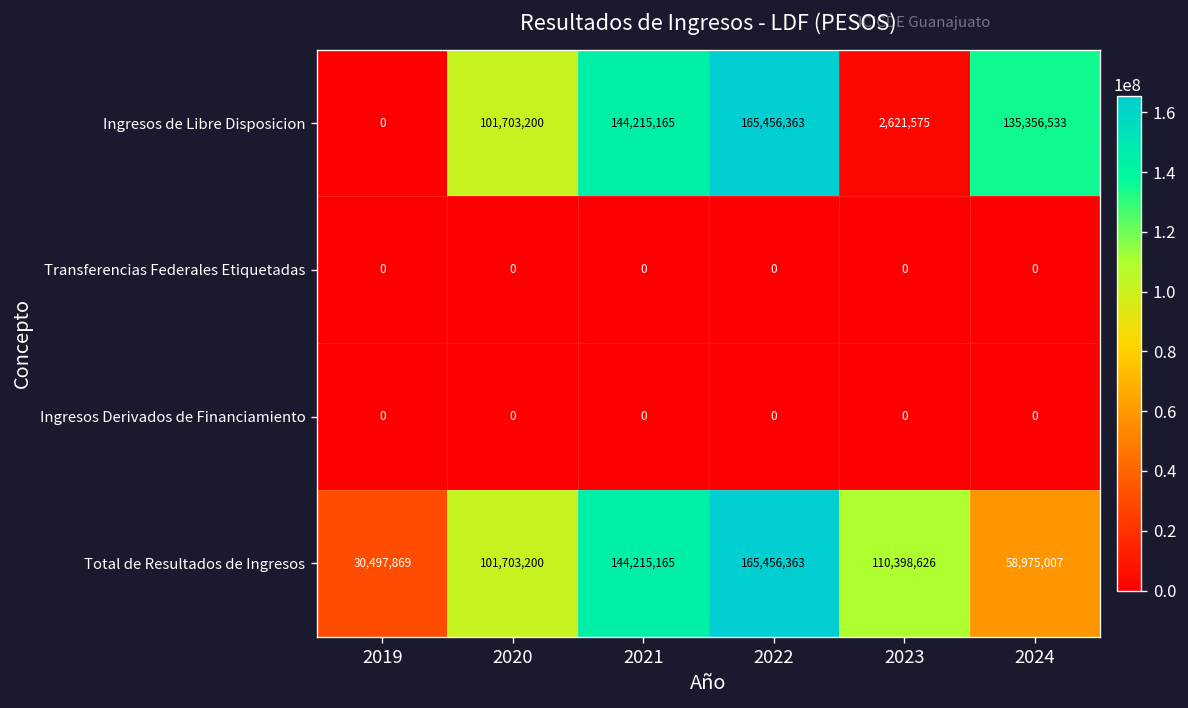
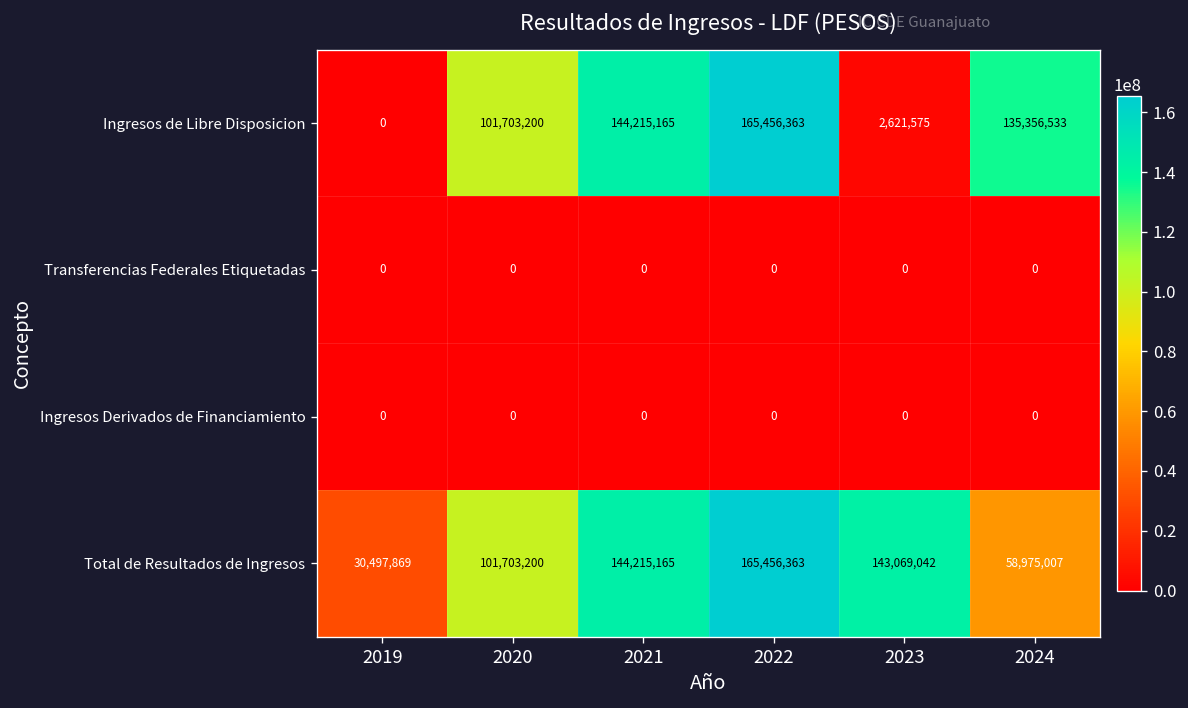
  {
    "Ingresos de Libre Disposicion": {
      "2019": "0",
      "2020": "101,703,200",
      "2021": "144,215,165",
      "2022": "165,456,363",
      "2023": "2,621,575",
      "2024": "135,356,533"
    },
    "Transferencias Federales Etiquetadas": {
      "2019": "0",
      "2020": "0",
      "2021": "0",
      "2022": "0",
      "2023": "0",
      "2024": "0"
    },
    "Ingresos Derivados de Financiamiento": {
      "2019": "0",
      "2020": "0",
      "2021": "0",
      "2022": "0",
      "2023": "0",
      "2024": "0"
    },
    "Total de Resultados de Ingresos": {
      "2019": "30,497,869",
      "2020": "101,703,200",
      "2021": "144,215,165",
      "2022": "165,456,363",
-     "2023": "110,398,626",
+     "2023": "143,069,042",
      "2024": "58,975,007"
    }
  }
